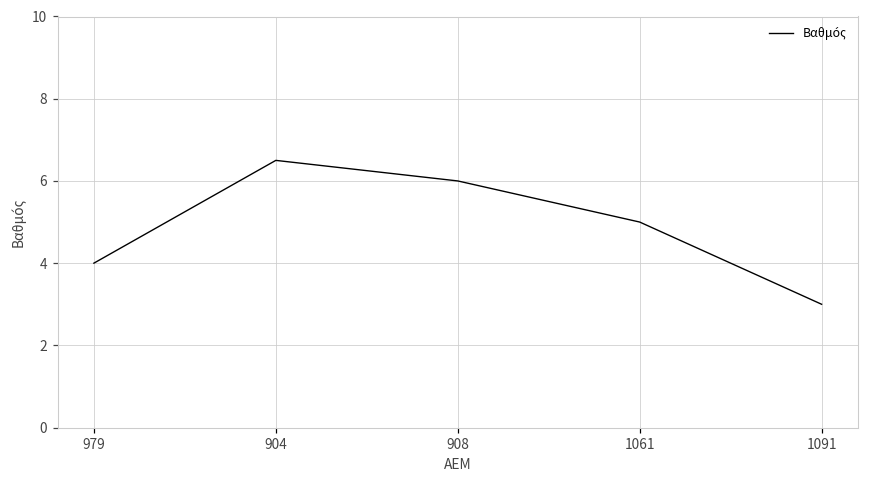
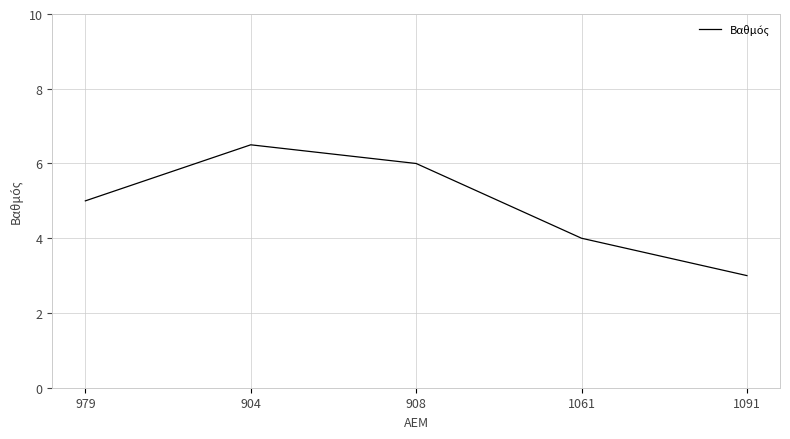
  {
-   "979": 4,
+   "979": 5,
    "904": 6.5,
    "908": 6,
-   "1061": 5,
+   "1061": 4,
    "1091": 3
  }
